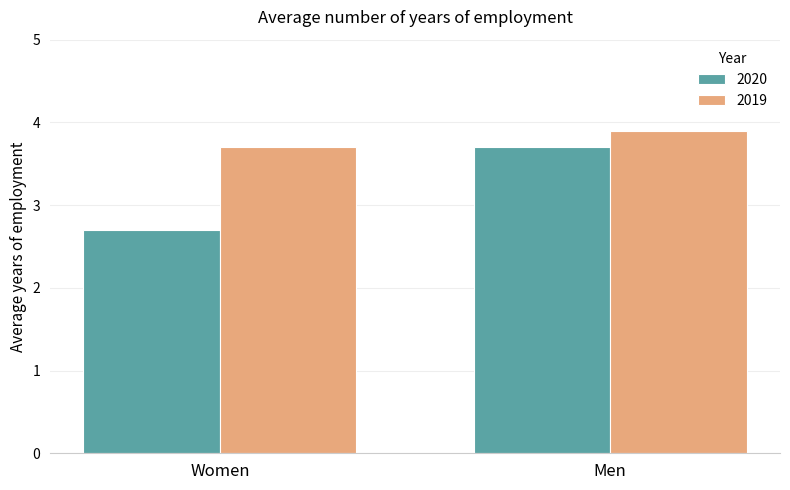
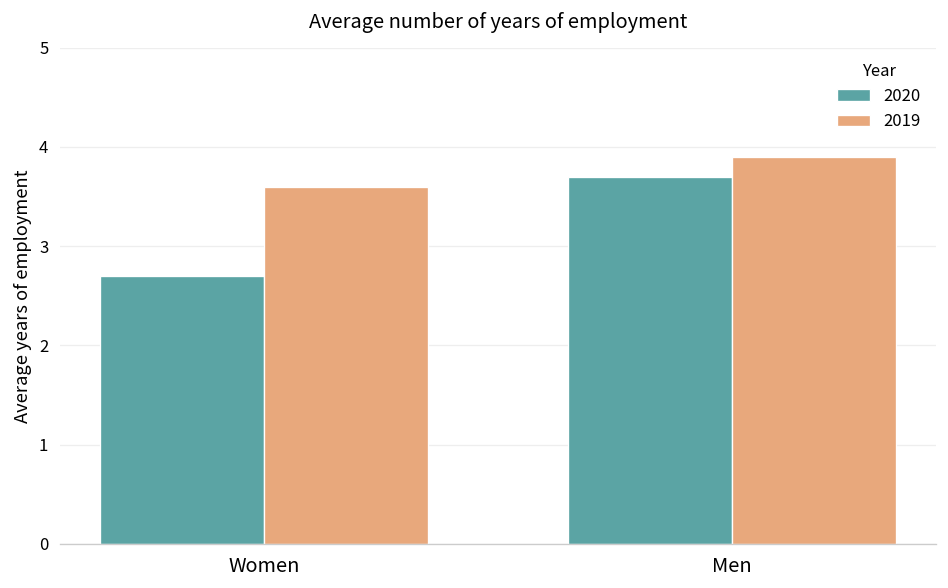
  {
    "2020": {
      "Women": 2.7,
      "Men": 3.7
    },
    "2019": {
-     "Women": 3.7,
+     "Women": 3.6,
      "Men": 3.9
    }
  }
